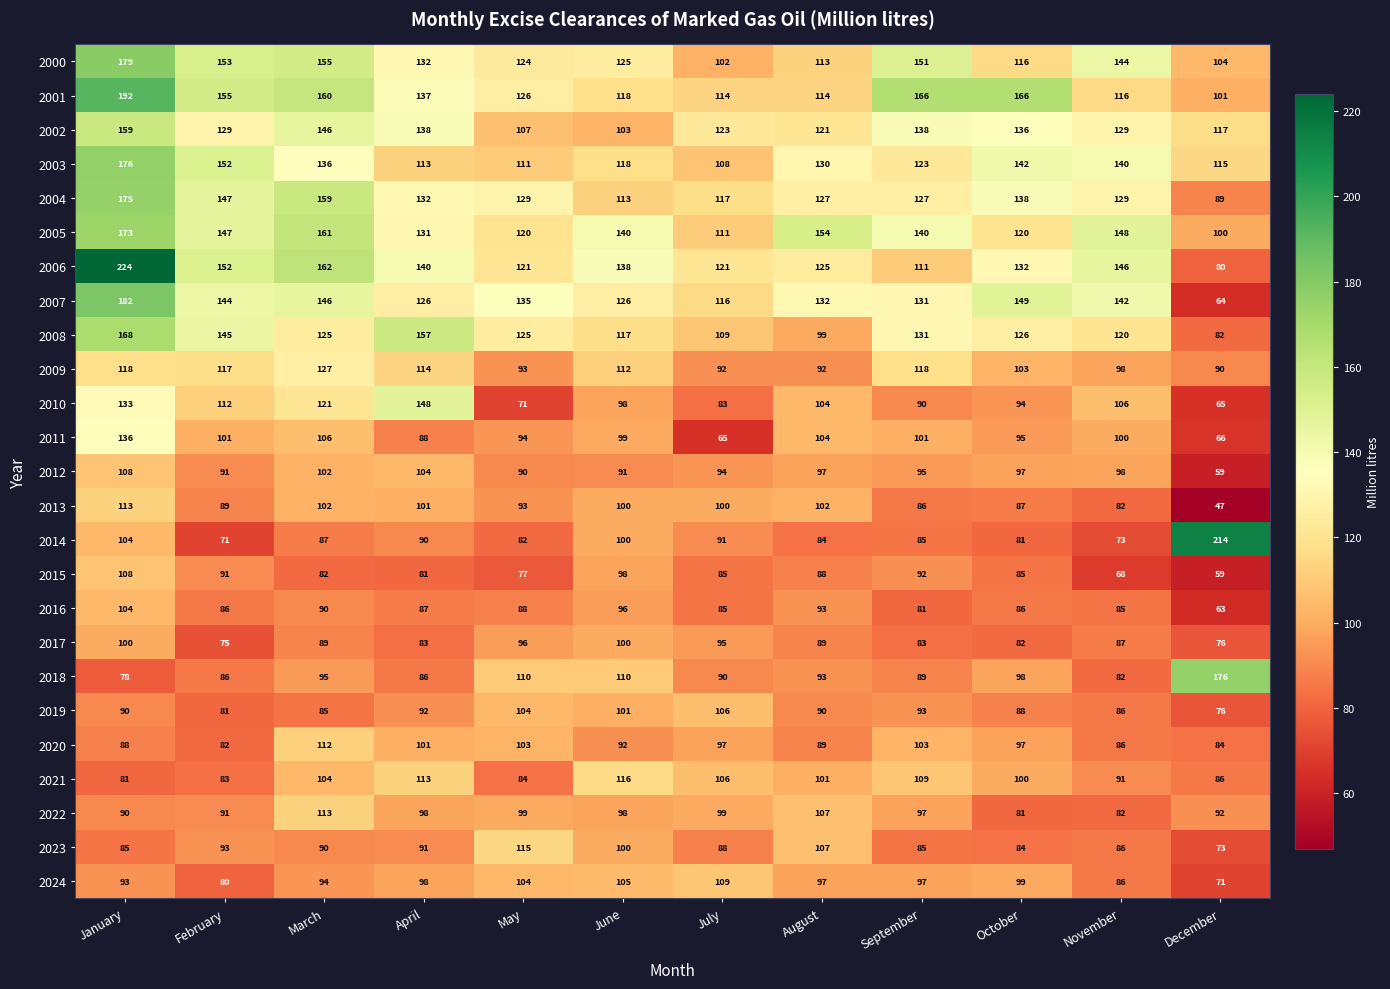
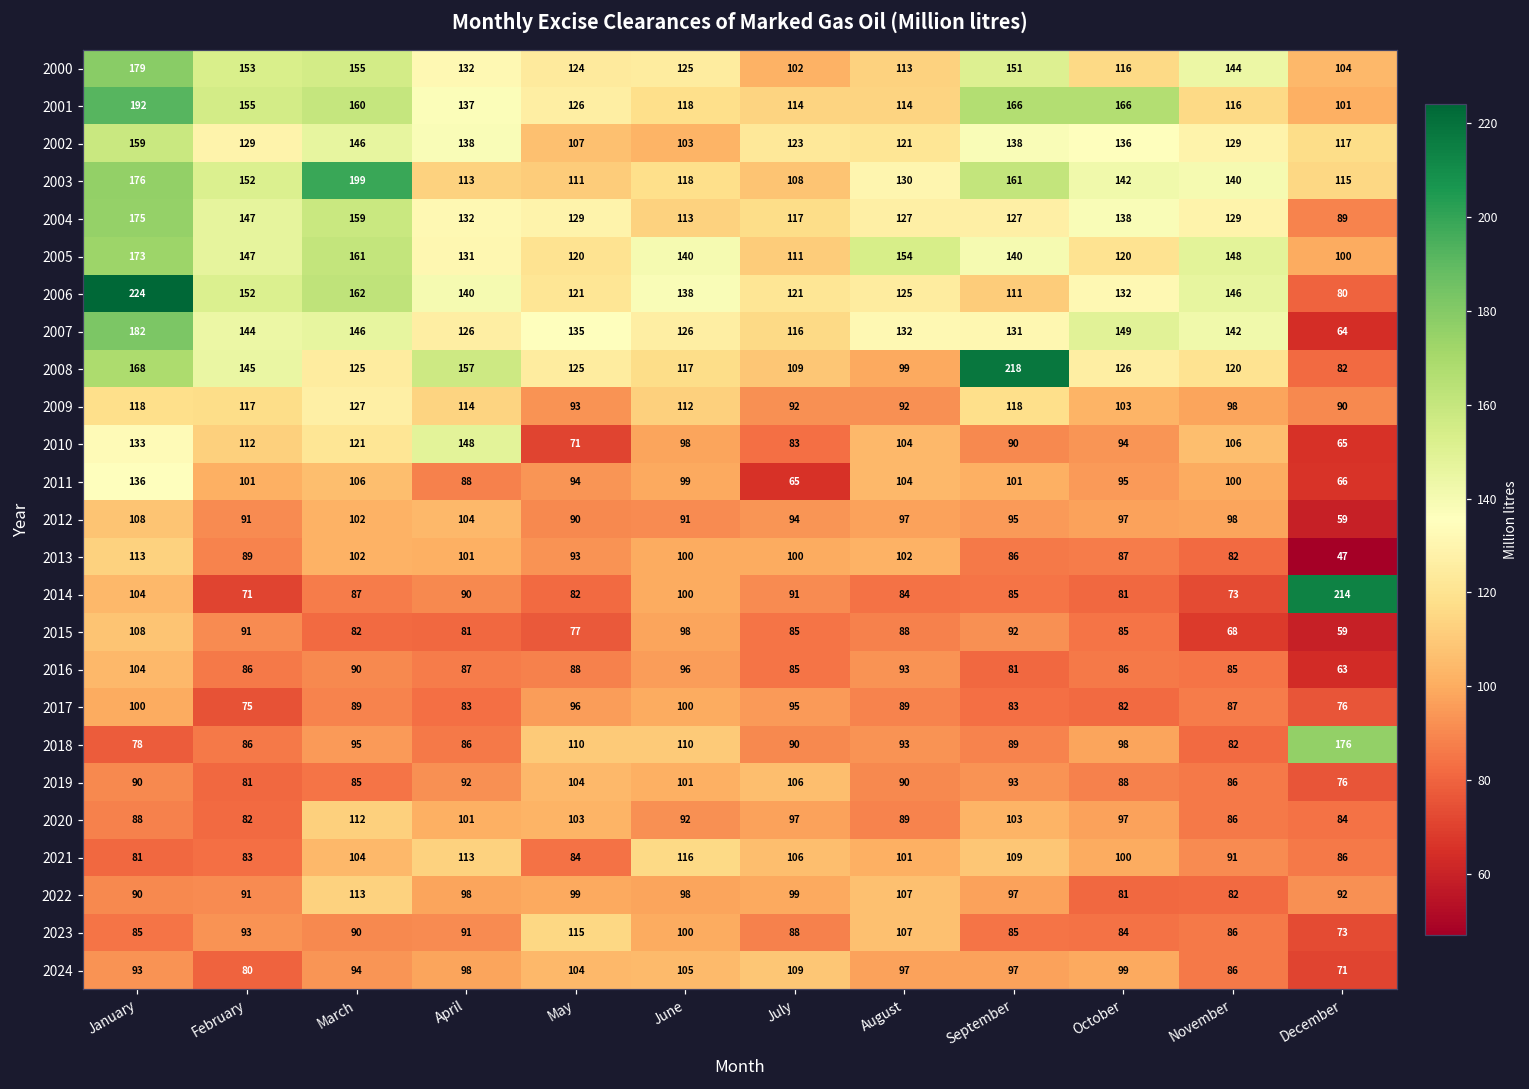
  {
    "2003": {
      "January": 176,
      "February": 152,
-     "March": 136,
+     "March": 199,
      "April": 113,
      "May": 111,
      "June": 118,
      "July": 108,
      "August": 130,
-     "September": 123,
+     "September": 161,
      "October": 142,
      "November": 140,
      "December": 115
    },
    "2008": {
      "January": 168,
      "February": 145,
      "March": 125,
      "April": 157,
      "May": 125,
      "June": 117,
      "July": 109,
      "August": 99,
-     "September": 131,
+     "September": 218,
      "October": 126,
      "November": 120,
      "December": 82
    }
  }
